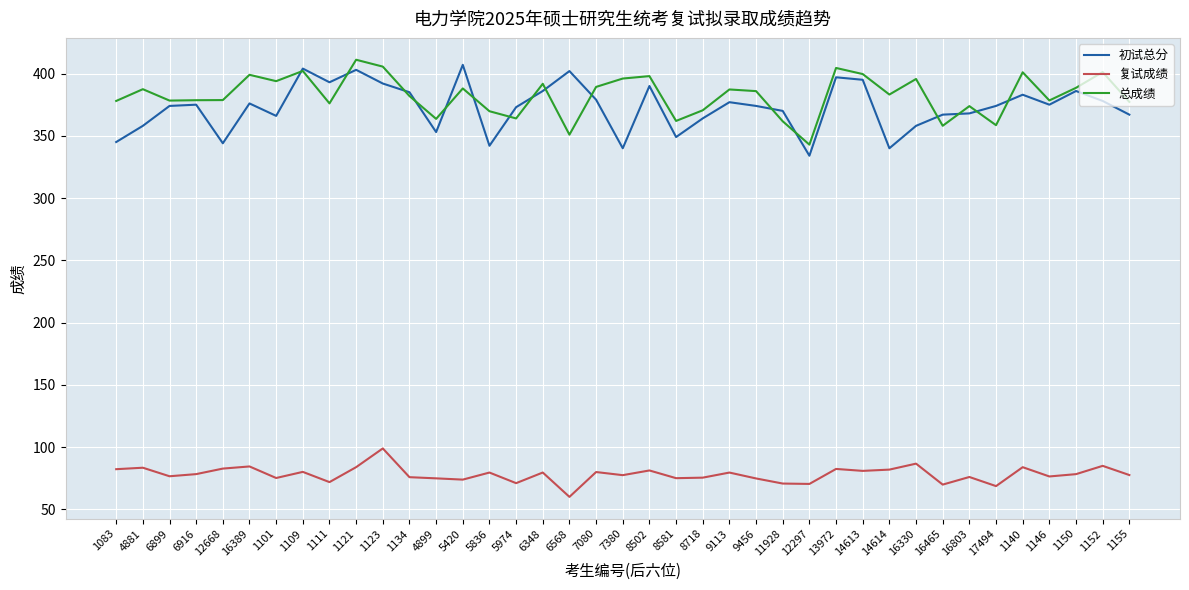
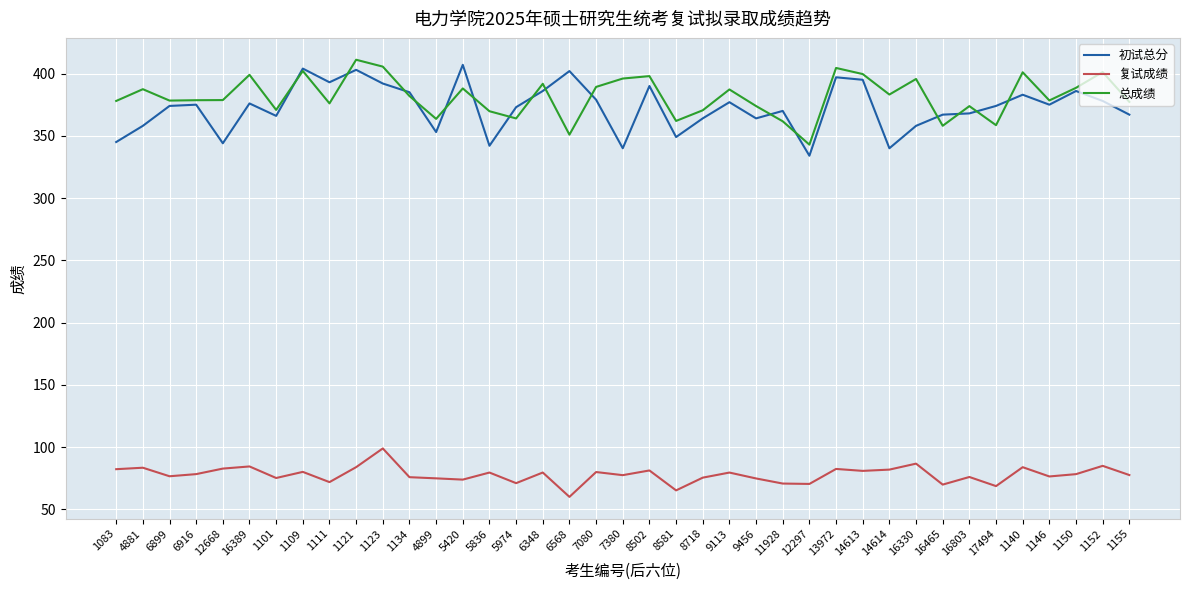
  {
    "初试总分": {
      "1083": 345,
      "4881": 358,
      "6899": 374,
      "6916": 375,
      "12668": 344,
      "16389": 376,
      "1101": 366,
      "1111": 393,
      "1121": 403,
      "1123": 392,
      "1134": 385,
      "4899": 353,
      "5420": 407,
      "5836": 342,
      "5974": 373,
      "6348": 386,
      "6568": 402,
      "7080": 379,
      "7380": 340,
      "8502": 390,
      "8581": 349,
      "8718": 364,
      "9113": 377,
-     "9456": 374,
+     "9456": 364,
      "11928": 370,
      "12297": 334,
      "13972": 397,
      "14613": 395,
      "14614": 340,
      "16330": 358,
      "16465": 367,
      "16803": 368,
      "17494": 374,
      "1140": 383,
      "1146": 375,
      "1150": 386,
      "1155": 367
    },
    "复试成绩": {
      "1083": 82,
      "4881": 83,
      "6899": 77,
      "6916": 78,
      "12668": 83,
      "16389": 84,
      "1101": 75,
      "1109": 80,
      "1111": 72,
      "1121": 84,
      "1123": 99,
      "1134": 76,
      "4899": 75,
      "5420": 74,
      "5836": 80,
      "5974": 71,
      "6348": 80,
      "6568": 60,
      "7080": 80,
      "7380": 77,
      "8502": 81,
-     "8581": 75,
+     "8581": 65,
      "8718": 75,
      "9113": 79,
      "9456": 75,
      "11928": 71,
      "12297": 70,
      "13972": 82,
      "14613": 81,
      "14614": 82,
      "16330": 87,
      "16465": 70,
      "16803": 76,
      "17494": 69,
      "1140": 84,
      "1146": 76,
      "1150": 78,
      "1152": 85,
      "1155": 78
    },
    "总成绩": {
      "1083": 378,
      "4881": 387,
      "6899": 378,
      "6916": 379,
      "12668": 379,
      "16389": 399,
-     "1101": 394,
+     "1101": 371,
      "1111": 376,
      "1121": 411,
      "1123": 406,
      "1134": 382,
      "4899": 364,
      "5420": 388,
      "5836": 370,
      "5974": 364,
      "6348": 392,
      "6568": 351,
      "7080": 389,
      "7380": 396,
      "8502": 398,
      "8581": 362,
      "8718": 371,
      "9113": 387,
-     "9456": 386,
+     "9456": 374,
      "11928": 362,
      "12297": 343,
      "13972": 405,
      "14613": 400,
      "14614": 383,
      "16330": 396,
      "16465": 358,
      "16803": 374,
      "17494": 359,
      "1140": 401,
      "1146": 378,
      "1150": 389
    }
  }
